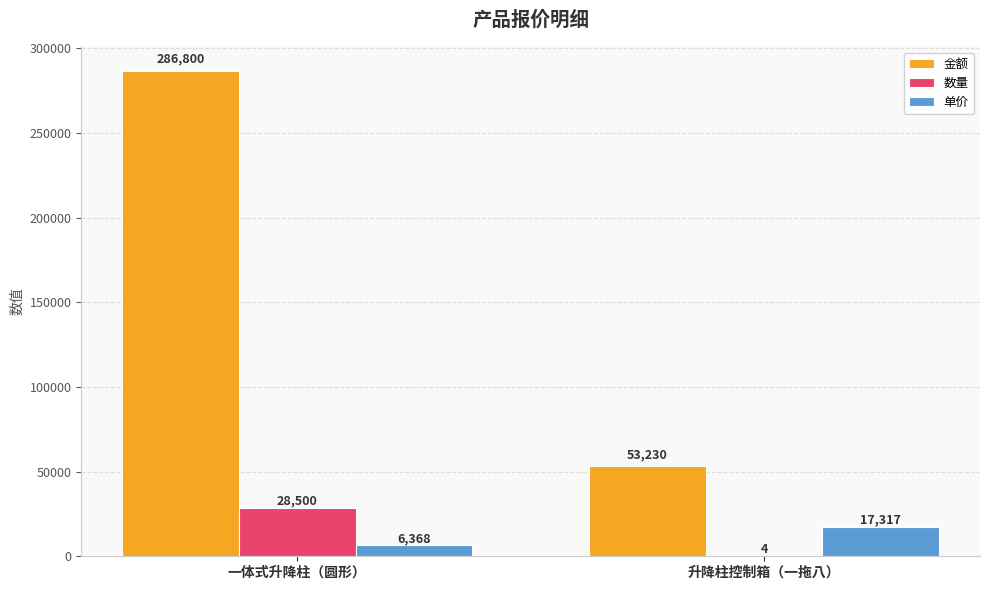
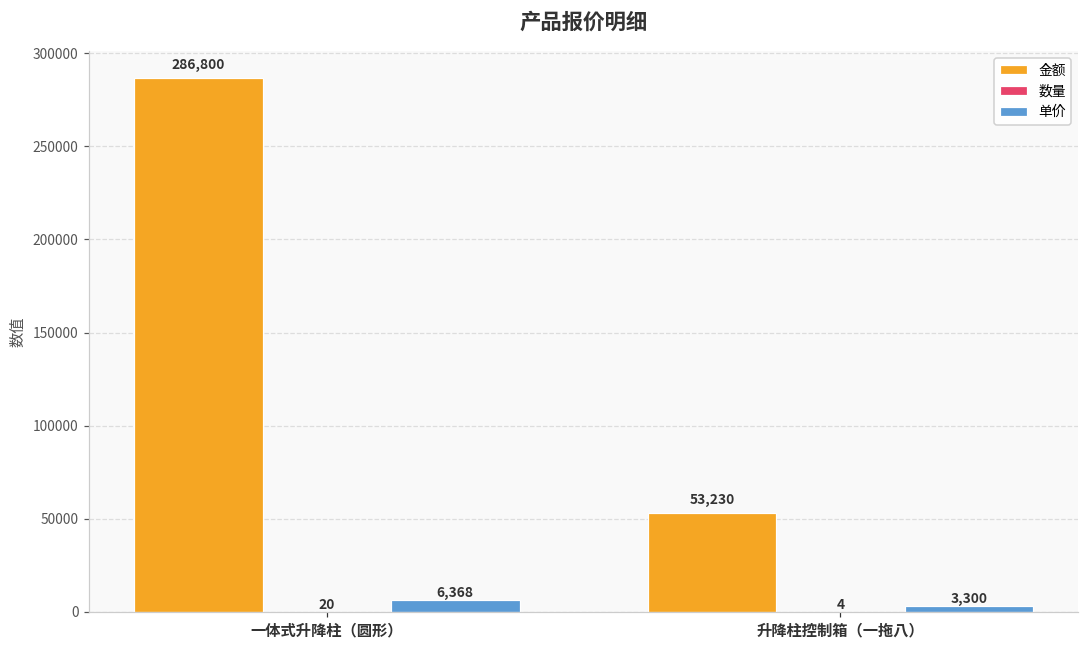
  {
    "金额": {
      "一体式升降柱（圆形）": "286,800",
      "升降柱控制箱（一拖八）": "53,230"
    },
    "数量": {
-     "一体式升降柱（圆形）": "28,500",
+     "一体式升降柱（圆形）": "20",
      "升降柱控制箱（一拖八）": "4"
    },
    "单价": {
      "一体式升降柱（圆形）": "6,368",
-     "升降柱控制箱（一拖八）": "17,317"
+     "升降柱控制箱（一拖八）": "3,300"
    }
  }
